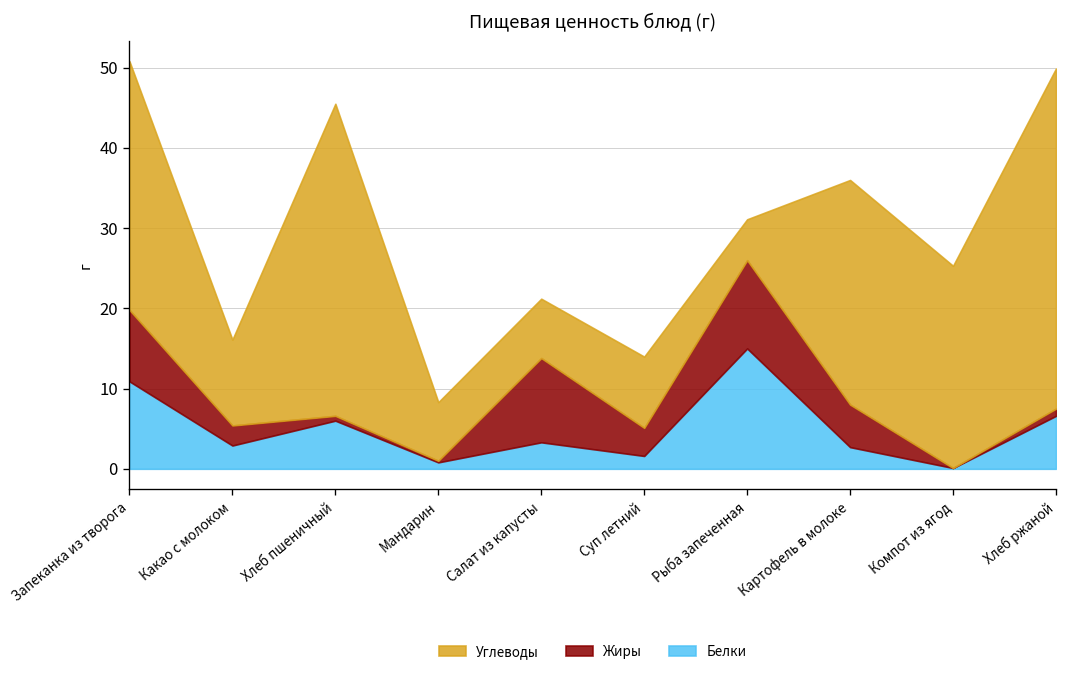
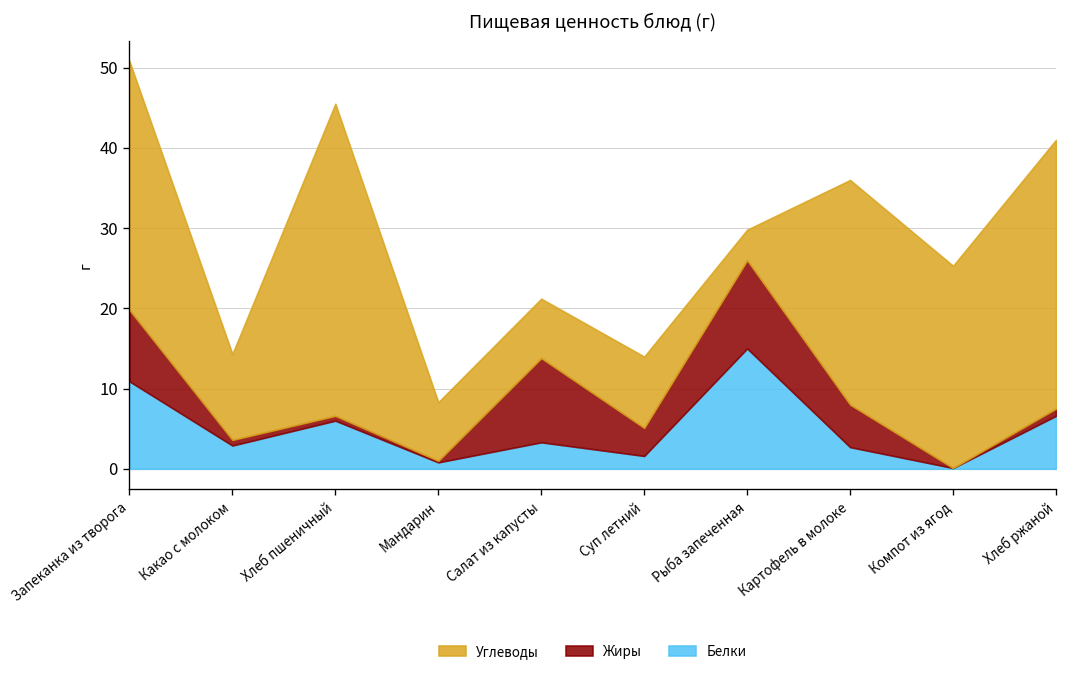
  {
    "Белки": {
      "Запеканка из творога": 11,
      "Какао с молоком": 3,
      "Хлеб пшеничный": 6,
      "Салат из капусты": 3,
      "Суп летний": 2,
      "Рыба запеченная": 15,
      "Картофель в молоке": 3,
      "Хлеб ржаной": 7
    },
    "Жиры": {
      "Запеканка из творога": 9,
-     "Какао с молоком": 3,
+     "Какао с молоком": 1,
      "Хлеб пшеничный": 1,
      "Салат из капусты": 11,
      "Суп летний": 3,
      "Рыба запеченная": 11,
      "Картофель в молоке": 5,
      "Хлеб ржаной": 1
    },
    "Углеводы": {
      "Запеканка из творога": 31,
      "Какао с молоком": 11,
      "Хлеб пшеничный": 39,
      "Мандарин": 7,
      "Салат из капусты": 7,
      "Суп летний": 9,
-     "Рыба запеченная": 5,
+     "Рыба запеченная": 4,
      "Картофель в молоке": 28,
      "Компот из ягод": 25,
-     "Хлеб ржаной": 42
+     "Хлеб ржаной": 34
    }
  }
